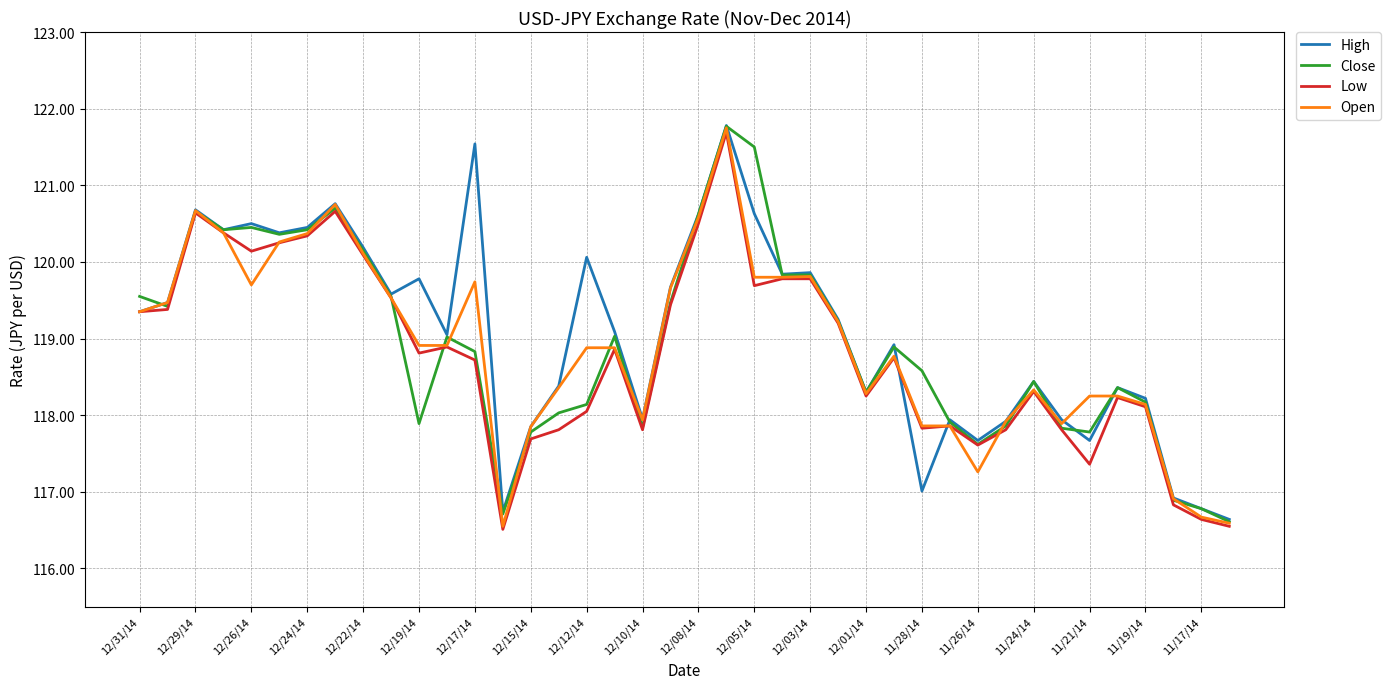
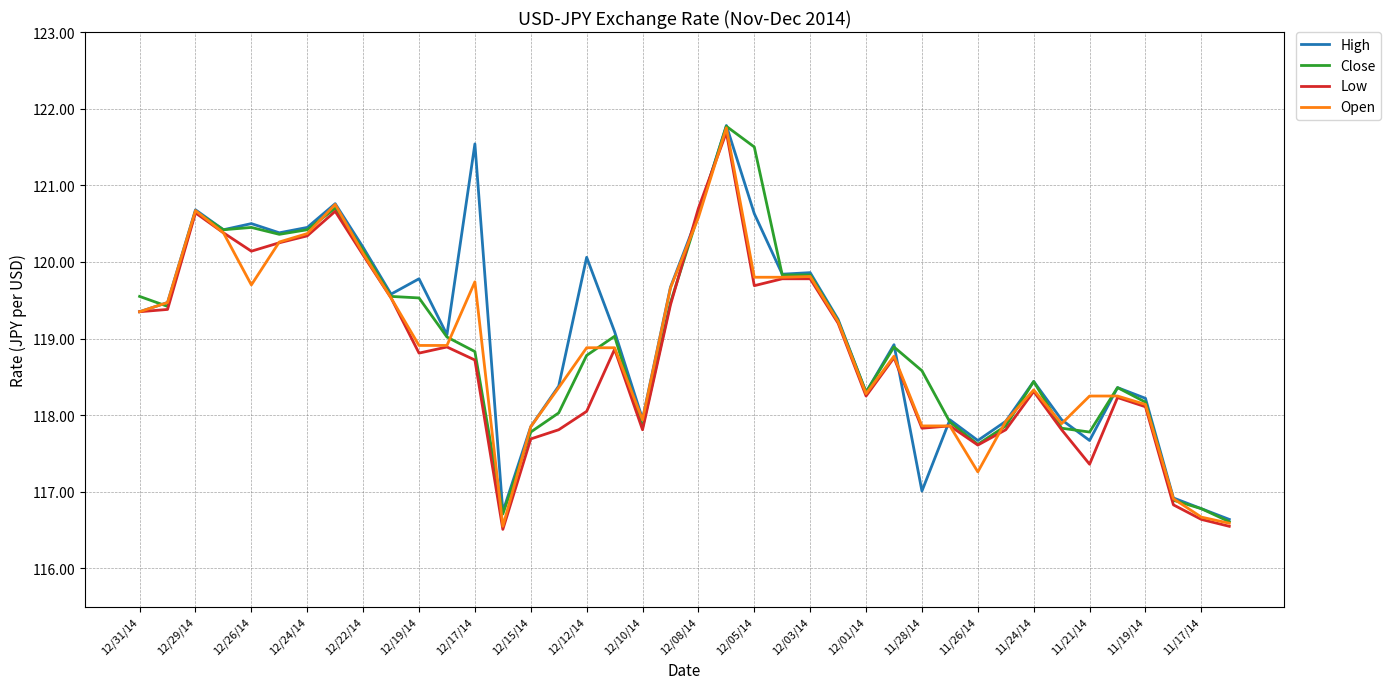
  {
    "High": {
      "12/26/14": 120.5,
      "12/22/14": 120.2,
      "12/19/14": 119.8,
      "12/17/14": 121.5,
      "12/12/14": 120.1,
      "12/05/14": 120.6,
      "11/28/14": 117.0,
      "11/26/14": 117.7,
      "11/21/14": 117.7,
      "11/19/14": 118.2
    },
    "Close": {
      "12/31/14": 119.6,
      "12/26/14": 120.5,
      "12/22/14": 120.2,
-     "12/19/14": 117.9,
+     "12/19/14": 119.5,
      "12/17/14": 118.8,
      "12/15/14": 117.8,
-     "12/12/14": 118.1,
+     "12/12/14": 118.8,
      "12/05/14": 121.5,
      "11/28/14": 118.6,
      "11/21/14": 117.8
    },
    "Low": {
      "12/26/14": 120.1,
      "12/19/14": 118.8,
      "12/17/14": 118.7,
      "12/15/14": 117.7,
      "12/12/14": 118.1,
-     "12/08/14": 120.5,
+     "12/08/14": 120.7,
      "12/05/14": 119.7,
      "11/21/14": 117.4
    },
    "Open": {
      "12/26/14": 119.7,
      "12/19/14": 118.9,
      "12/17/14": 119.7,
      "12/12/14": 118.9,
      "12/08/14": 120.6,
      "12/05/14": 119.8,
      "11/26/14": 117.3,
      "11/21/14": 118.3
    }
  }
